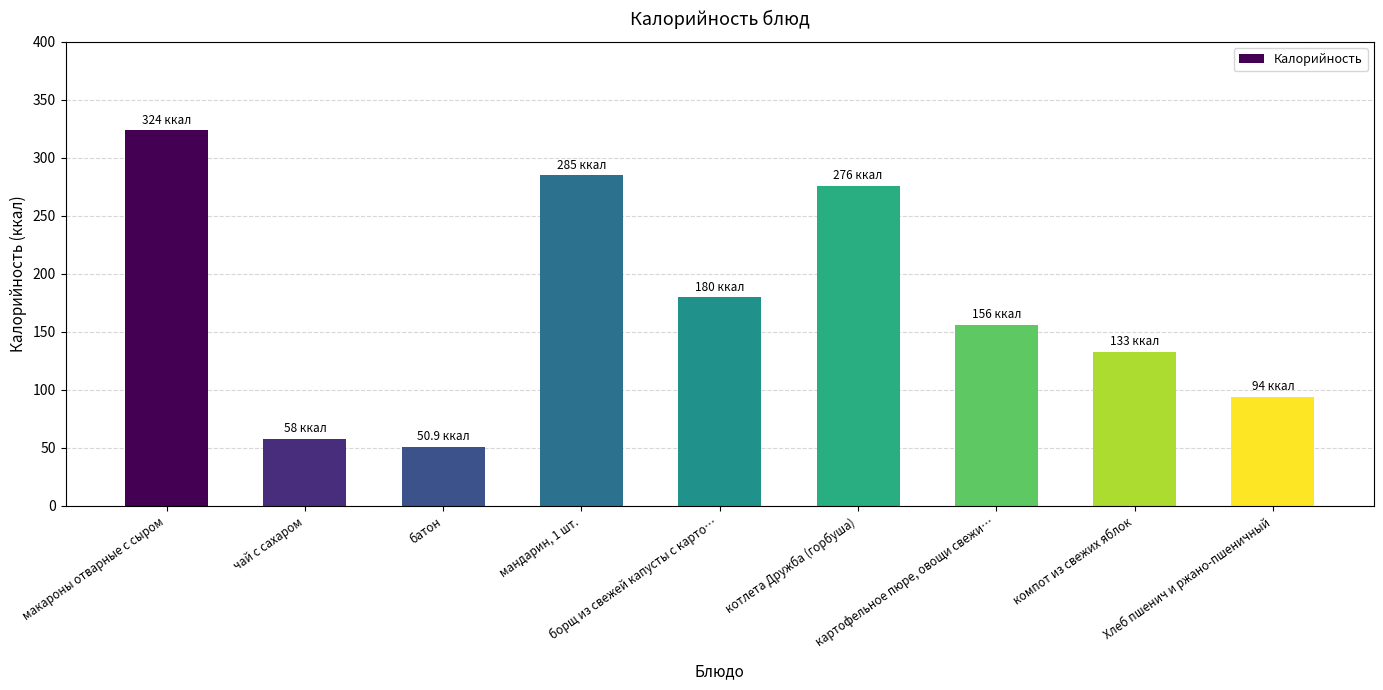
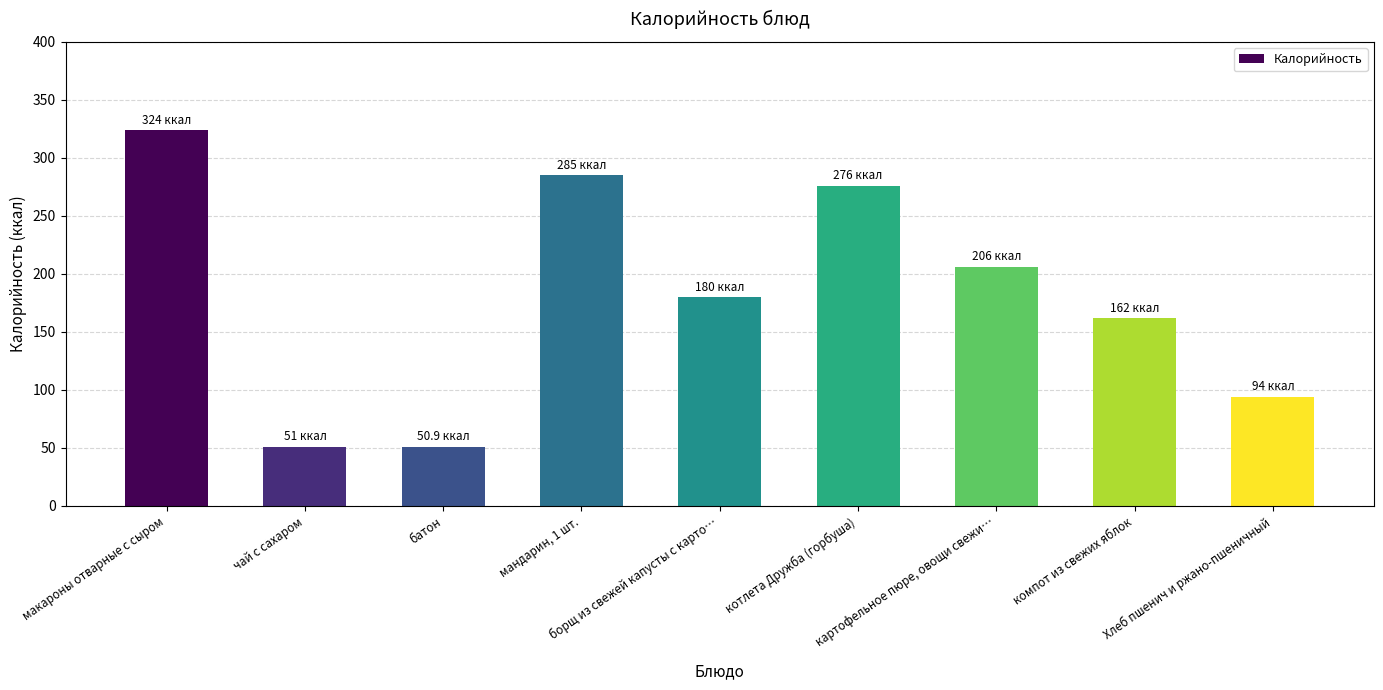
  {
    "макароны отварные с сыром": 324,
-   "чай с сахаром": 58,
+   "чай с сахаром": 51,
    "батон": 50.9,
    "мандарин, 1 шт.": 285,
    "борщ из свежей капусты с карто…": 180,
    "котлета Дружба (горбуша)": 276,
-   "картофельное пюре, овощи свежи…": 156,
-   "компот из свежих яблок": 133,
+   "картофельное пюре, овощи свежи…": 206,
+   "компот из свежих яблок": 162,
    "Хлеб пшенич и ржано-пшеничный": 94
  }
